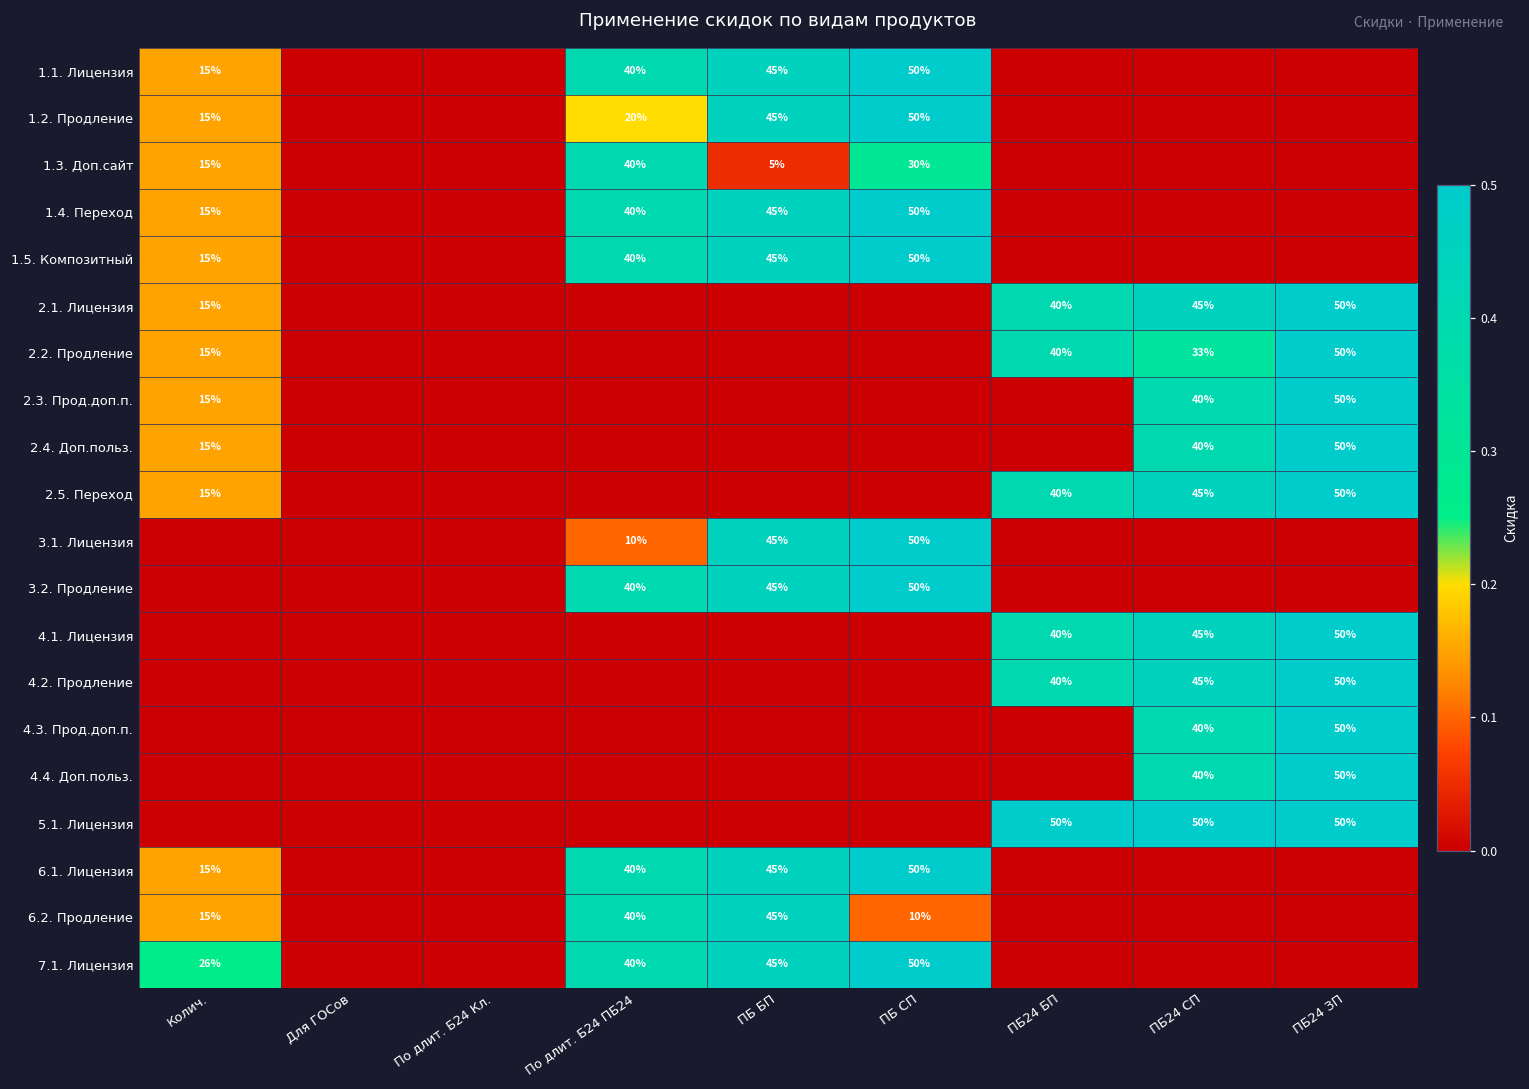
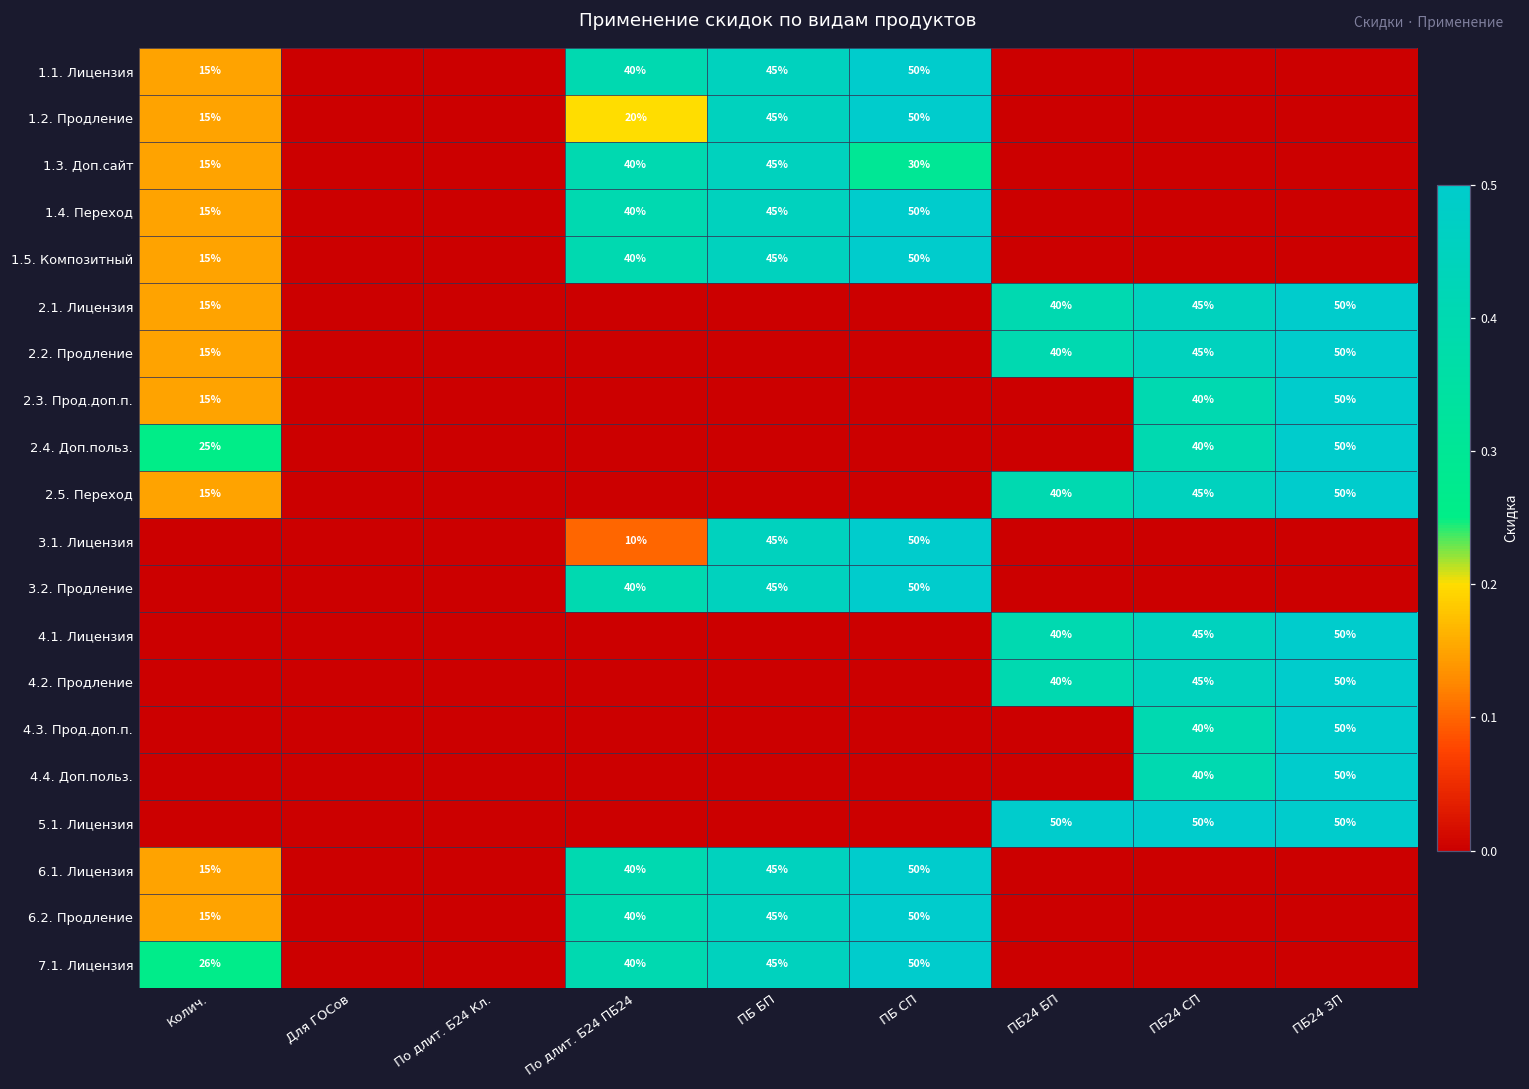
  {
    "1.1. Лицензия": {
      "Колич.": "15%",
      "По длит. Б24 ПБ24": "40%",
      "ПБ БП": "45%",
      "ПБ СП": "50%"
    },
    "1.2. Продление": {
      "Колич.": "15%",
      "По длит. Б24 ПБ24": "20%",
      "ПБ БП": "45%",
      "ПБ СП": "50%"
    },
    "1.3. Доп.сайт": {
      "Колич.": "15%",
      "По длит. Б24 ПБ24": "40%",
-     "ПБ БП": "5%",
+     "ПБ БП": "45%",
      "ПБ СП": "30%"
    },
    "1.4. Переход": {
      "Колич.": "15%",
      "По длит. Б24 ПБ24": "40%",
      "ПБ БП": "45%",
      "ПБ СП": "50%"
    },
    "1.5. Композитный": {
      "Колич.": "15%",
      "По длит. Б24 ПБ24": "40%",
      "ПБ БП": "45%",
      "ПБ СП": "50%"
    },
    "2.1. Лицензия": {
      "Колич.": "15%",
      "ПБ24 БП": "40%",
      "ПБ24 СП": "45%",
      "ПБ24 ЗП": "50%"
    },
    "2.2. Продление": {
      "Колич.": "15%",
      "ПБ24 БП": "40%",
-     "ПБ24 СП": "33%",
+     "ПБ24 СП": "45%",
      "ПБ24 ЗП": "50%"
    },
    "2.3. Прод.доп.п.": {
      "Колич.": "15%",
      "ПБ24 СП": "40%",
      "ПБ24 ЗП": "50%"
    },
    "2.4. Доп.польз.": {
-     "Колич.": "15%",
+     "Колич.": "25%",
      "ПБ24 СП": "40%",
      "ПБ24 ЗП": "50%"
    },
    "2.5. Переход": {
      "Колич.": "15%",
      "ПБ24 БП": "40%",
      "ПБ24 СП": "45%",
      "ПБ24 ЗП": "50%"
    },
    "3.1. Лицензия": {
      "По длит. Б24 ПБ24": "10%",
      "ПБ БП": "45%",
      "ПБ СП": "50%"
    },
    "3.2. Продление": {
      "По длит. Б24 ПБ24": "40%",
      "ПБ БП": "45%",
      "ПБ СП": "50%"
    },
    "4.1. Лицензия": {
      "ПБ24 БП": "40%",
      "ПБ24 СП": "45%",
      "ПБ24 ЗП": "50%"
    },
    "4.2. Продление": {
      "ПБ24 БП": "40%",
      "ПБ24 СП": "45%",
      "ПБ24 ЗП": "50%"
    },
    "4.3. Прод.доп.п.": {
      "ПБ24 СП": "40%",
      "ПБ24 ЗП": "50%"
    },
    "4.4. Доп.польз.": {
      "ПБ24 СП": "40%",
      "ПБ24 ЗП": "50%"
    },
    "5.1. Лицензия": {
      "ПБ24 БП": "50%",
      "ПБ24 СП": "50%",
      "ПБ24 ЗП": "50%"
    },
    "6.1. Лицензия": {
      "Колич.": "15%",
      "По длит. Б24 ПБ24": "40%",
      "ПБ БП": "45%",
      "ПБ СП": "50%"
    },
    "6.2. Продление": {
      "Колич.": "15%",
      "По длит. Б24 ПБ24": "40%",
      "ПБ БП": "45%",
-     "ПБ СП": "10%"
+     "ПБ СП": "50%"
    },
    "7.1. Лицензия": {
      "Колич.": "26%",
      "По длит. Б24 ПБ24": "40%",
      "ПБ БП": "45%",
      "ПБ СП": "50%"
    }
  }
